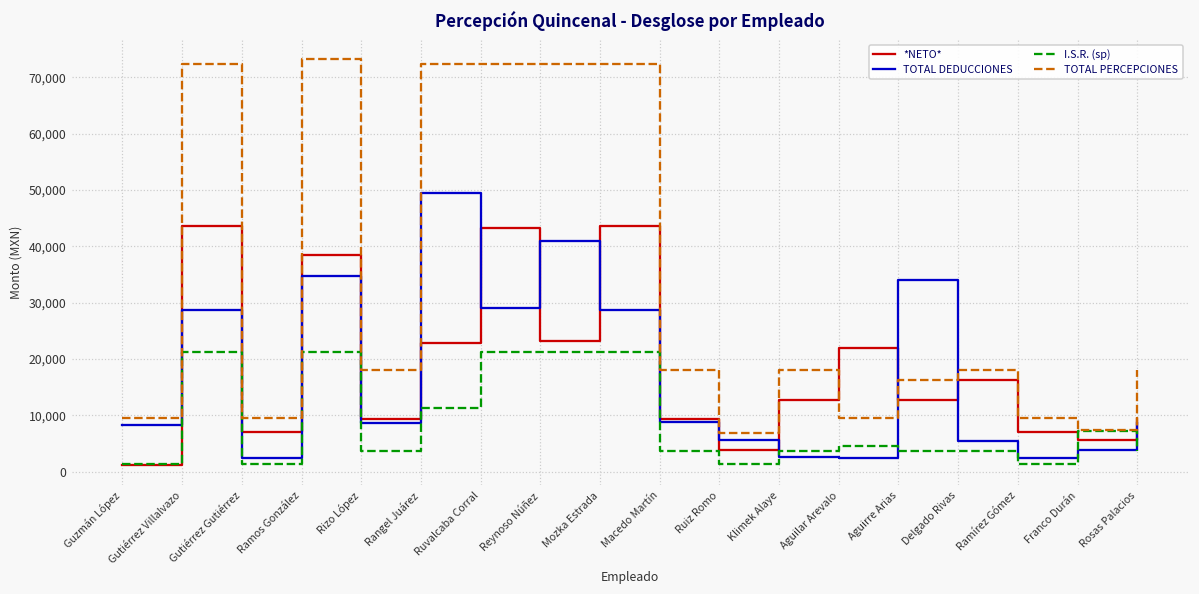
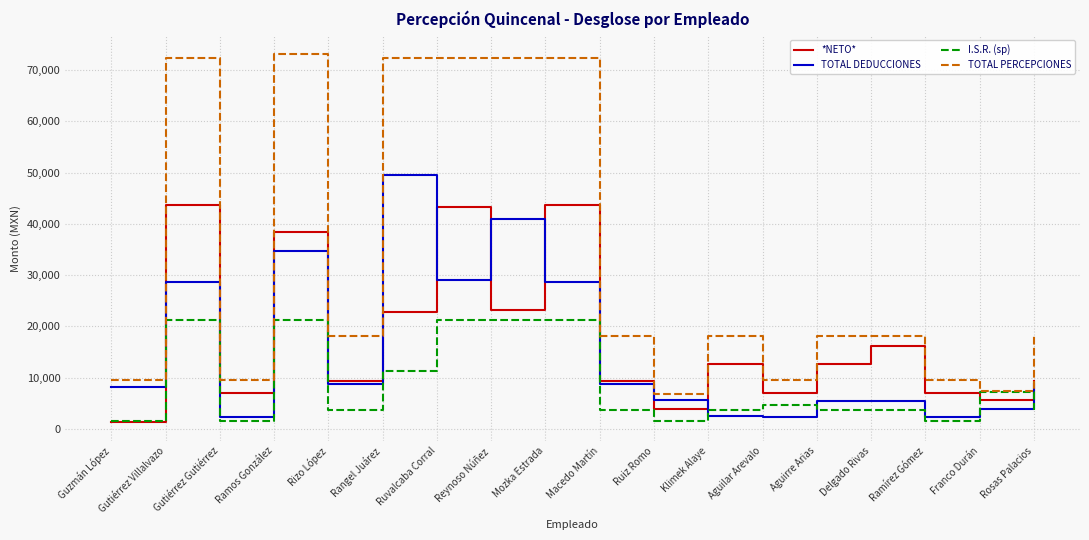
  {
    "*NETO*": {
      "Gutiérrez Villalvazo": "44,000",
      "Gutiérrez Gutiérrez": "7,000",
      "Ramos González": "38,000",
      "Rizo López": "9,000",
      "Rangel Juárez": "23,000",
      "Ruvalcaba Corral": "43,000",
      "Reynoso Núñez": "23,000",
      "Mozka Estrada": "44,000",
      "Ruiz Romo": "4,000",
      "Klimek Alaye": "13,000",
-     "Aguilar Arevalo": "22,000",
+     "Aguilar Arevalo": "7,000",
      "Aguirre Arias": "13,000",
      "Delgado Rivas": "16,000",
      "Ramírez Gómez": "7,000",
      "Franco Durán": "6,000",
      "Rosas Palacios": "9,000"
    },
    "TOTAL DEDUCCIONES": {
      "Guzmán López": "8,000",
      "Gutiérrez Villalvazo": "29,000",
      "Gutiérrez Gutiérrez": "2,000",
      "Ramos González": "35,000",
      "Rizo López": "9,000",
      "Rangel Juárez": "49,000",
      "Ruvalcaba Corral": "29,000",
      "Reynoso Núñez": "41,000",
      "Mozka Estrada": "29,000",
      "Ruiz Romo": "6,000",
      "Klimek Alaye": "3,000",
      "Aguilar Arevalo": "2,000",
-     "Aguirre Arias": "34,000",
+     "Aguirre Arias": "5,000",
      "Delgado Rivas": "5,000",
      "Ramírez Gómez": "2,000",
      "Franco Durán": "4,000",
      "Rosas Palacios": "9,000"
    },
    "I.S.R. (sp)": {
      "Gutiérrez Villalvazo": "21,000",
      "Gutiérrez Gutiérrez": "1,000",
      "Ramos González": "21,000",
      "Rizo López": "4,000",
      "Rangel Juárez": "11,000",
      "Ruvalcaba Corral": "21,000",
      "Reynoso Núñez": "21,000",
      "Mozka Estrada": "21,000",
      "Macedo Martín": "4,000",
      "Ruiz Romo": "1,000",
      "Klimek Alaye": "4,000",
      "Aguilar Arevalo": "5,000",
      "Aguirre Arias": "4,000",
      "Delgado Rivas": "4,000",
      "Ramírez Gómez": "1,000",
      "Rosas Palacios": "4,000"
    },
    "TOTAL PERCEPCIONES": {
      "Guzmán López": "9,000",
      "Gutiérrez Villalvazo": "72,000",
      "Gutiérrez Gutiérrez": "9,000",
      "Ramos González": "73,000",
      "Rizo López": "18,000",
      "Rangel Juárez": "72,000",
      "Ruvalcaba Corral": "72,000",
      "Reynoso Núñez": "72,000",
      "Mozka Estrada": "72,000",
      "Macedo Martín": "18,000",
      "Ruiz Romo": "7,000",
      "Klimek Alaye": "18,000",
      "Aguilar Arevalo": "9,000",
-     "Aguirre Arias": "16,000",
+     "Aguirre Arias": "18,000",
      "Delgado Rivas": "18,000",
      "Ramírez Gómez": "9,000",
      "Rosas Palacios": "18,000"
    }
  }
